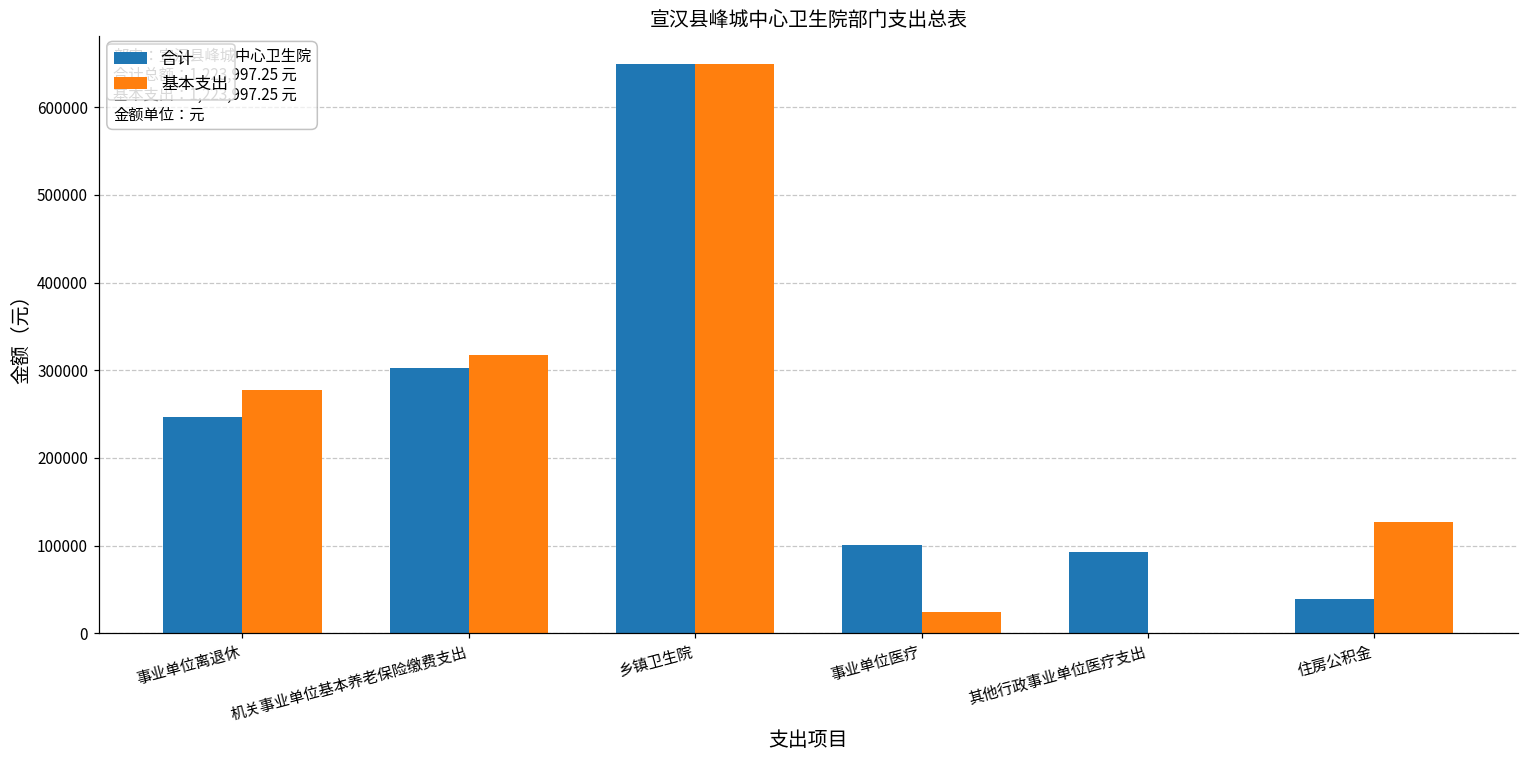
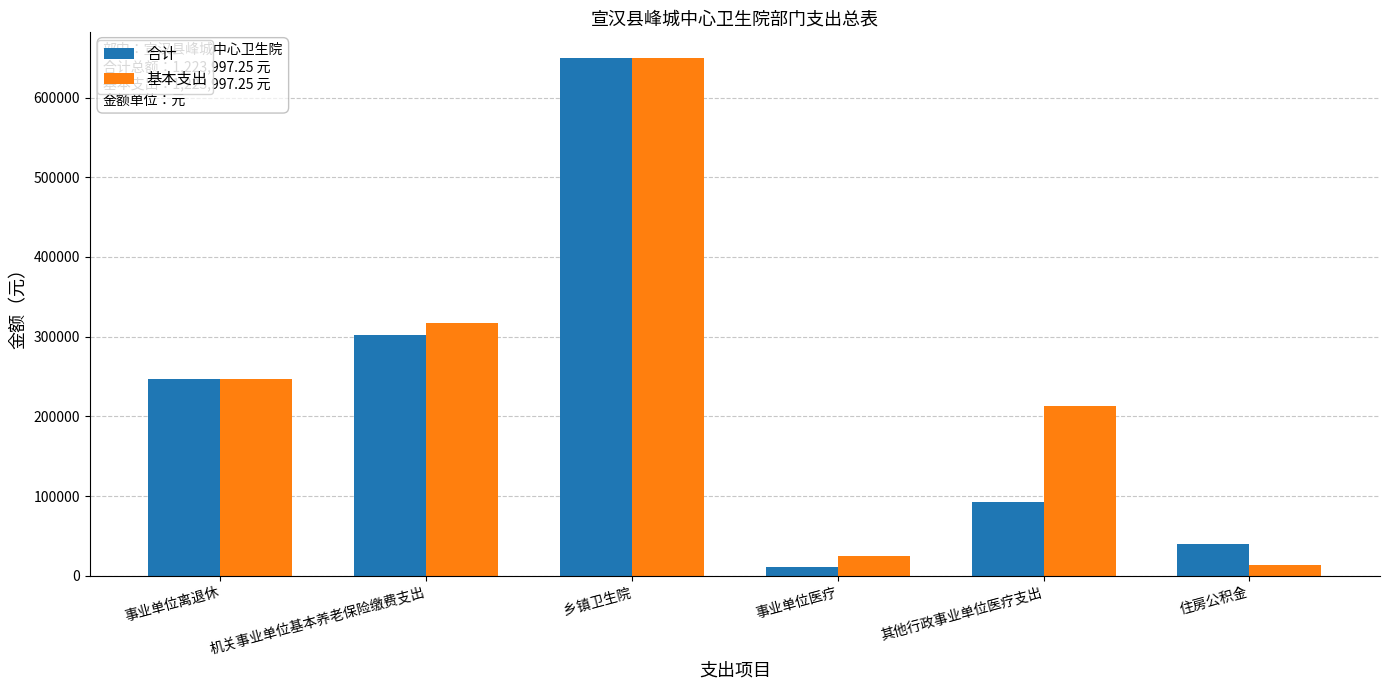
  {
    "合计": {
      "事业单位离退休": 250000,
      "机关事业单位基本养老保险缴费支出": 300000,
      "乡镇卫生院": 650000,
-     "事业单位医疗": 100000,
+     "事业单位医疗": 10000,
      "其他行政事业单位医疗支出": 90000,
      "住房公积金": 40000
    },
    "基本支出": {
-     "事业单位离退休": 280000,
+     "事业单位离退休": 250000,
      "机关事业单位基本养老保险缴费支出": 320000,
      "乡镇卫生院": 650000,
      "事业单位医疗": 20000,
-     "其他行政事业单位医疗支出": 0,
-     "住房公积金": 130000
+     "其他行政事业单位医疗支出": 210000,
+     "住房公积金": 10000
    }
  }
